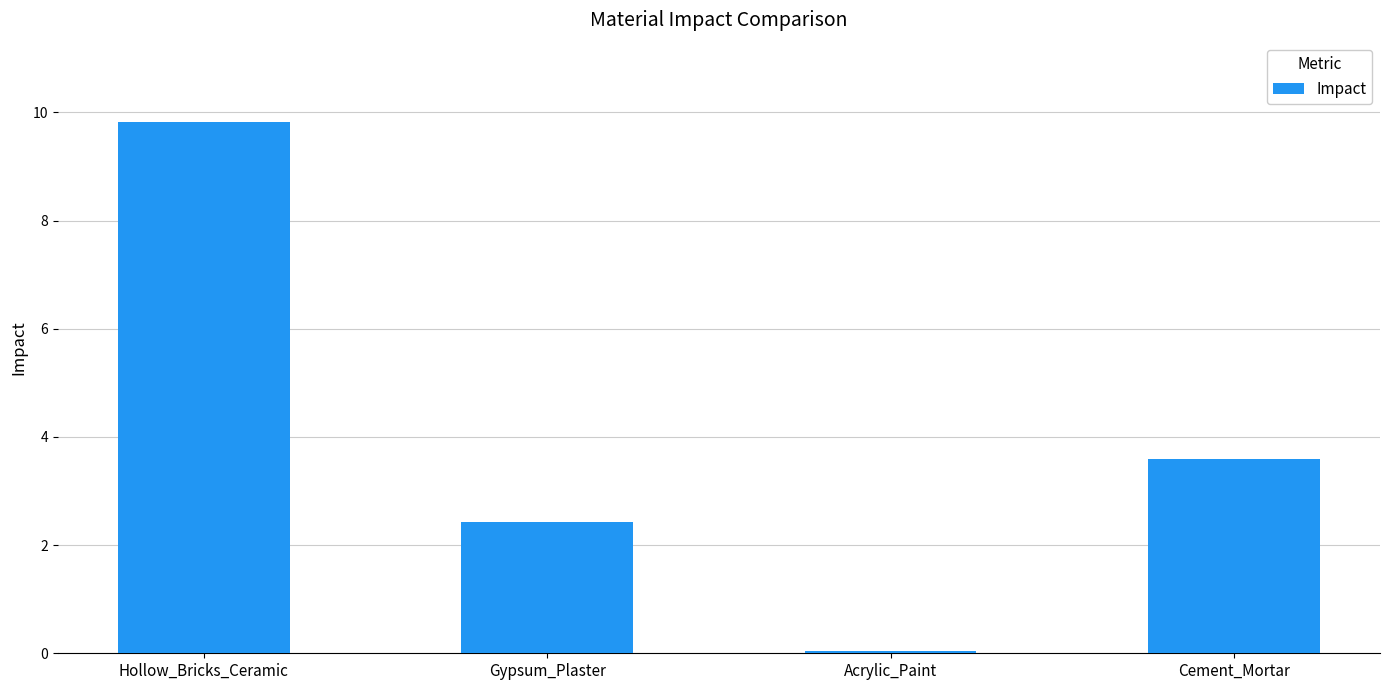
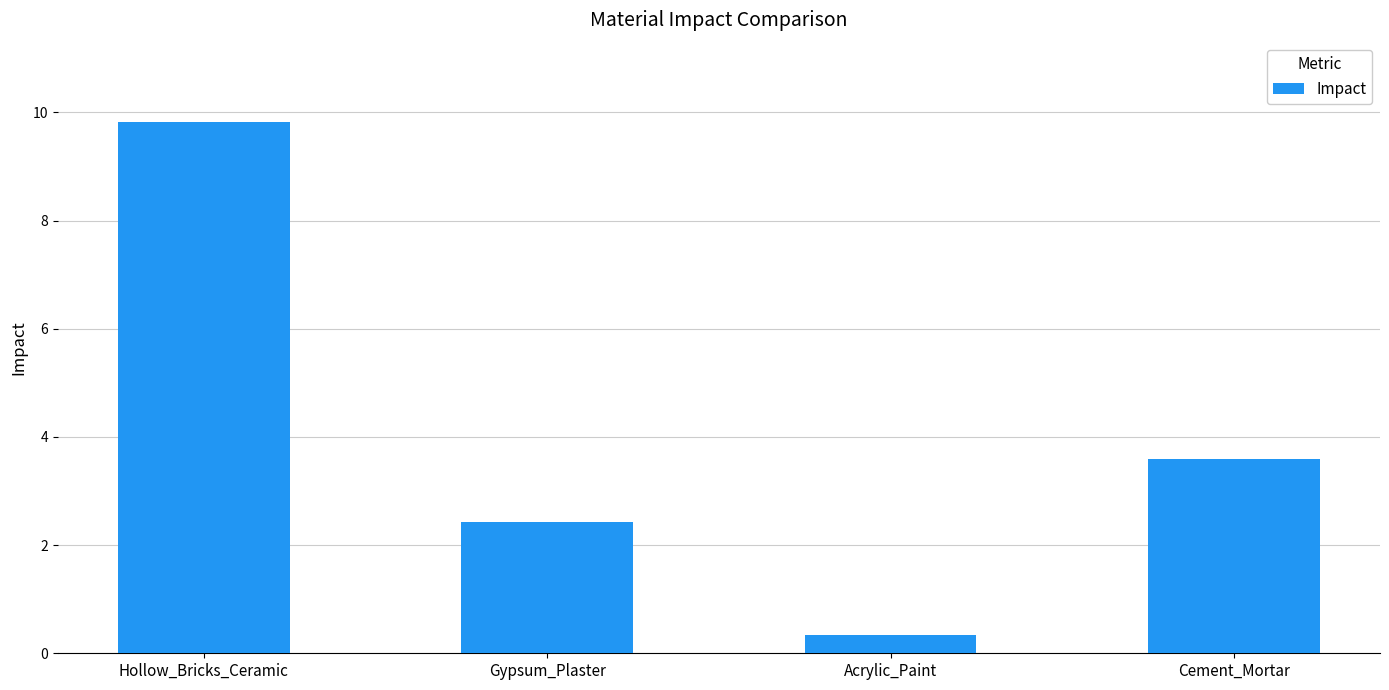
  {
    "Hollow_Bricks_Ceramic": 9.8,
    "Gypsum_Plaster": 2.4,
-   "Acrylic_Paint": 0.0,
+   "Acrylic_Paint": 0.3,
    "Cement_Mortar": 3.6
  }
